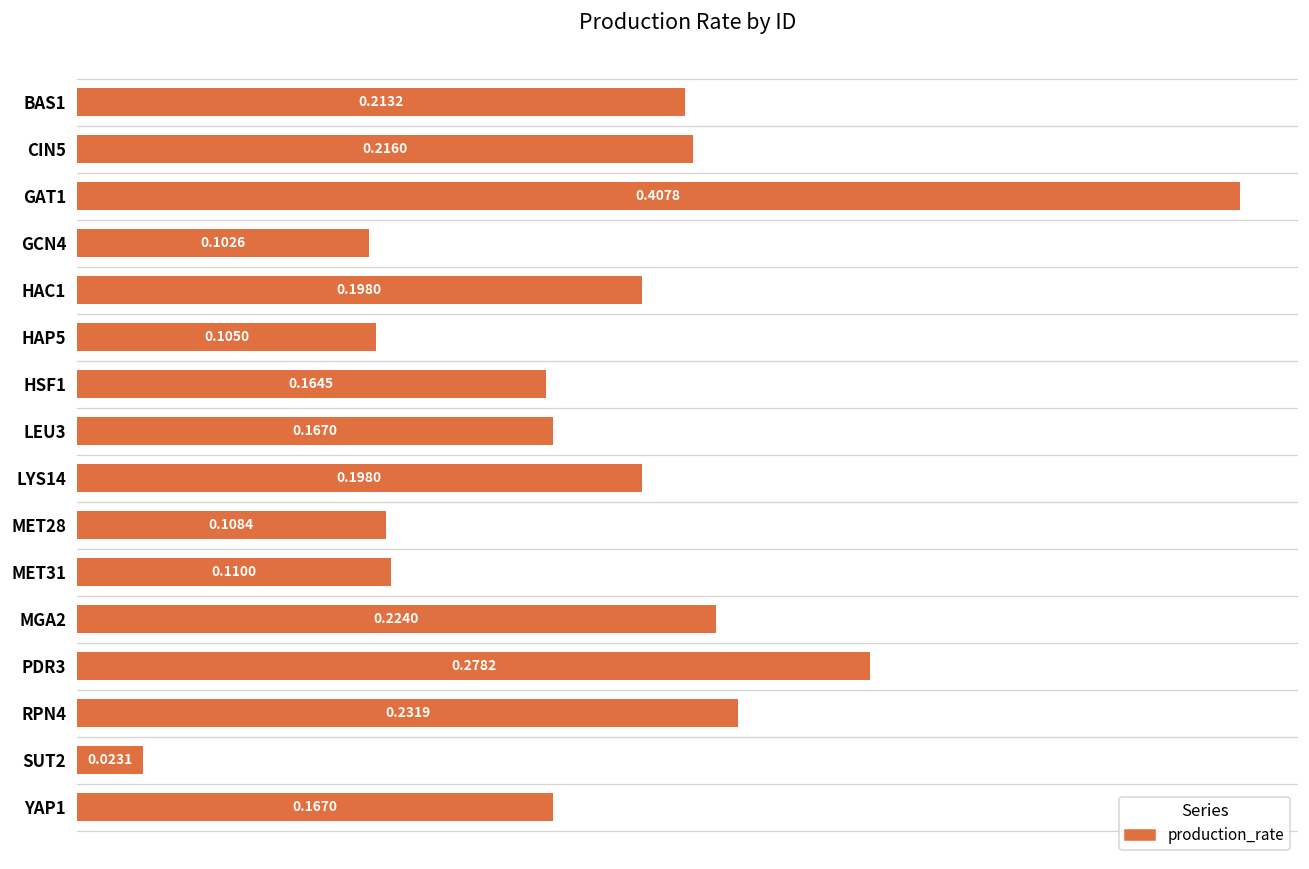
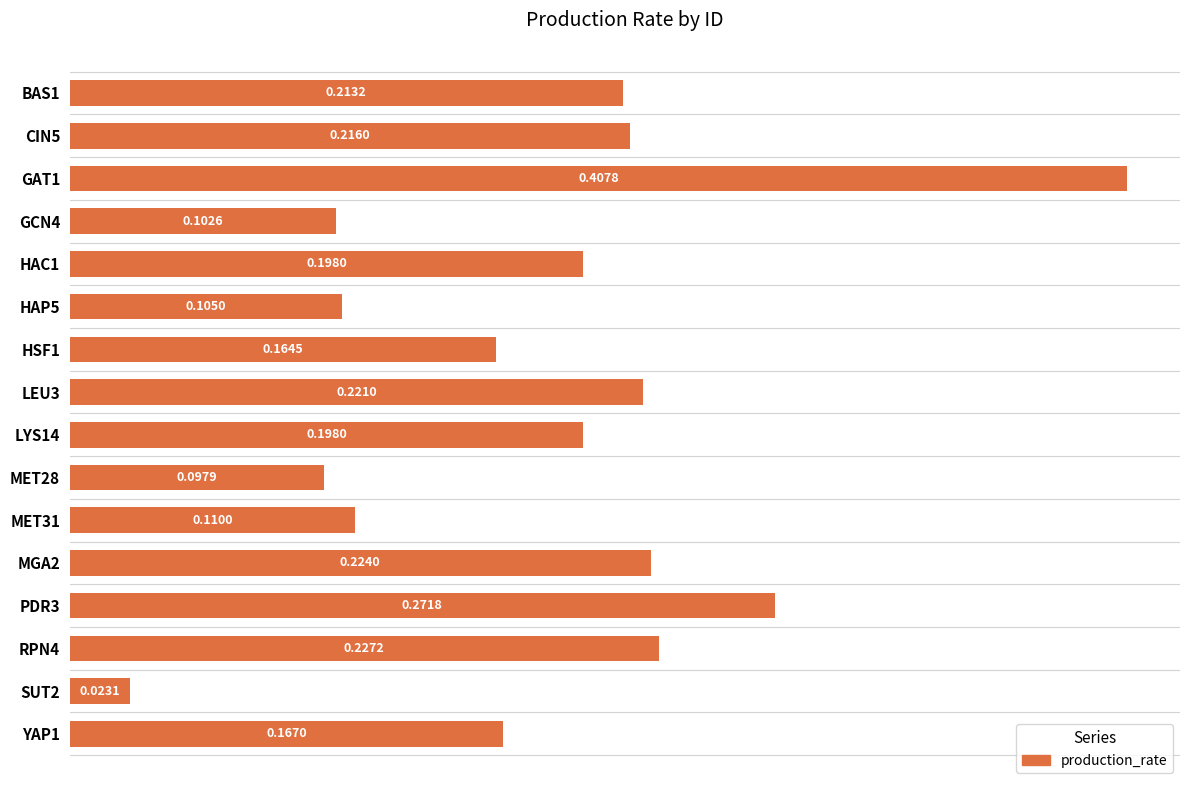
  {
    "BAS1": 0.2132,
    "CIN5": 0.2160,
    "GAT1": 0.4078,
    "GCN4": 0.1026,
    "HAC1": 0.1980,
    "HAP5": 0.1050,
    "HSF1": 0.1645,
-   "LEU3": 0.1670,
+   "LEU3": 0.2210,
    "LYS14": 0.1980,
-   "MET28": 0.1084,
+   "MET28": 0.0979,
    "MET31": 0.1100,
    "MGA2": 0.2240,
-   "PDR3": 0.2782,
-   "RPN4": 0.2319,
+   "PDR3": 0.2718,
+   "RPN4": 0.2272,
    "SUT2": 0.0231,
    "YAP1": 0.1670
  }
